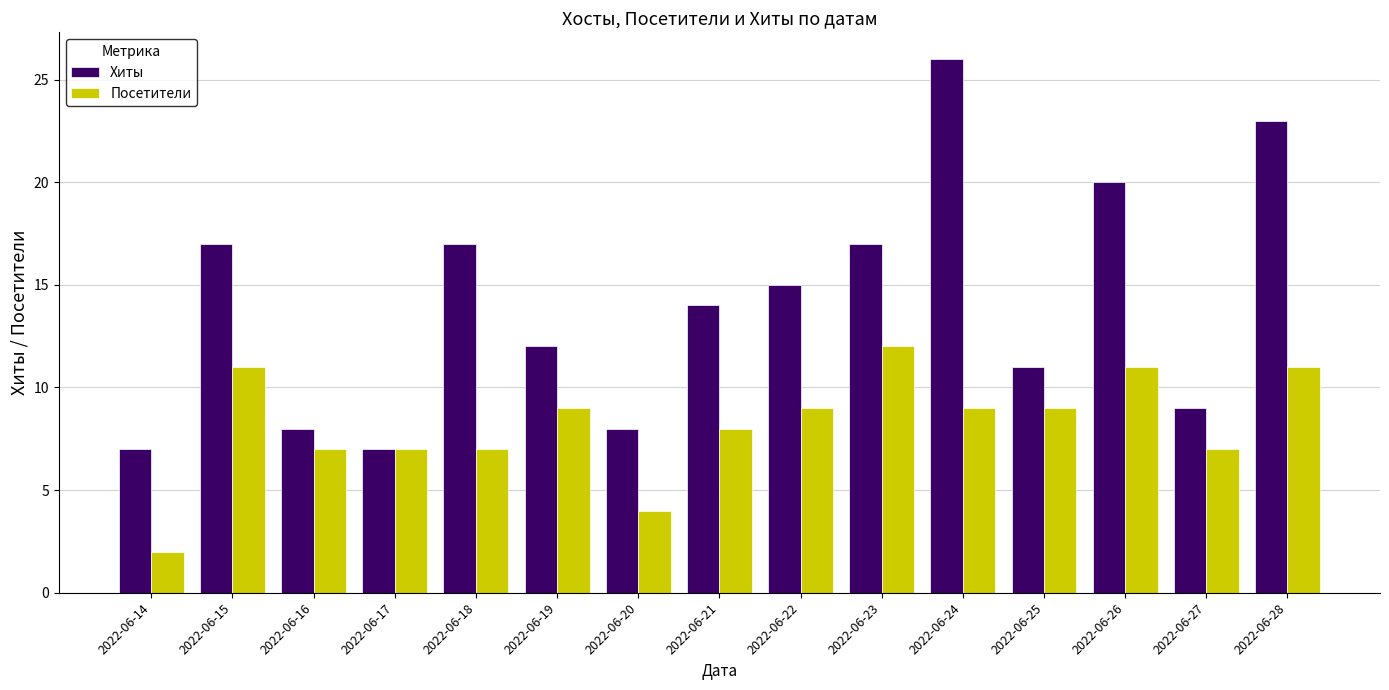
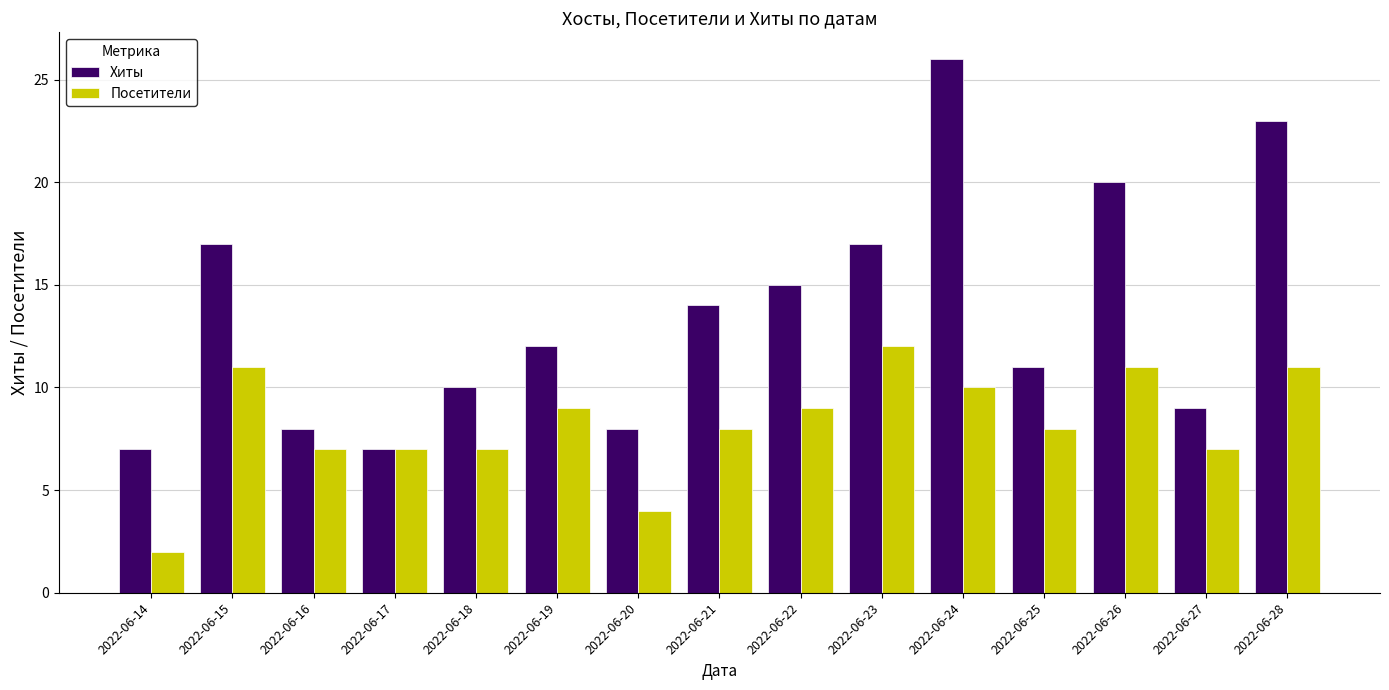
  {
    "Хиты": {
      "2022-06-14": 7,
      "2022-06-15": 17,
      "2022-06-16": 8,
      "2022-06-17": 7,
-     "2022-06-18": 17,
+     "2022-06-18": 10,
      "2022-06-19": 12,
      "2022-06-20": 8,
      "2022-06-21": 14,
      "2022-06-22": 15,
      "2022-06-23": 17,
      "2022-06-24": 26,
      "2022-06-25": 11,
      "2022-06-26": 20,
      "2022-06-27": 9,
      "2022-06-28": 23
    },
    "Посетители": {
      "2022-06-14": 2,
      "2022-06-15": 11,
      "2022-06-16": 7,
      "2022-06-17": 7,
      "2022-06-18": 7,
      "2022-06-19": 9,
      "2022-06-20": 4,
      "2022-06-21": 8,
      "2022-06-22": 9,
      "2022-06-23": 12,
-     "2022-06-24": 9,
-     "2022-06-25": 9,
+     "2022-06-24": 10,
+     "2022-06-25": 8,
      "2022-06-26": 11,
      "2022-06-27": 7,
      "2022-06-28": 11
    }
  }
